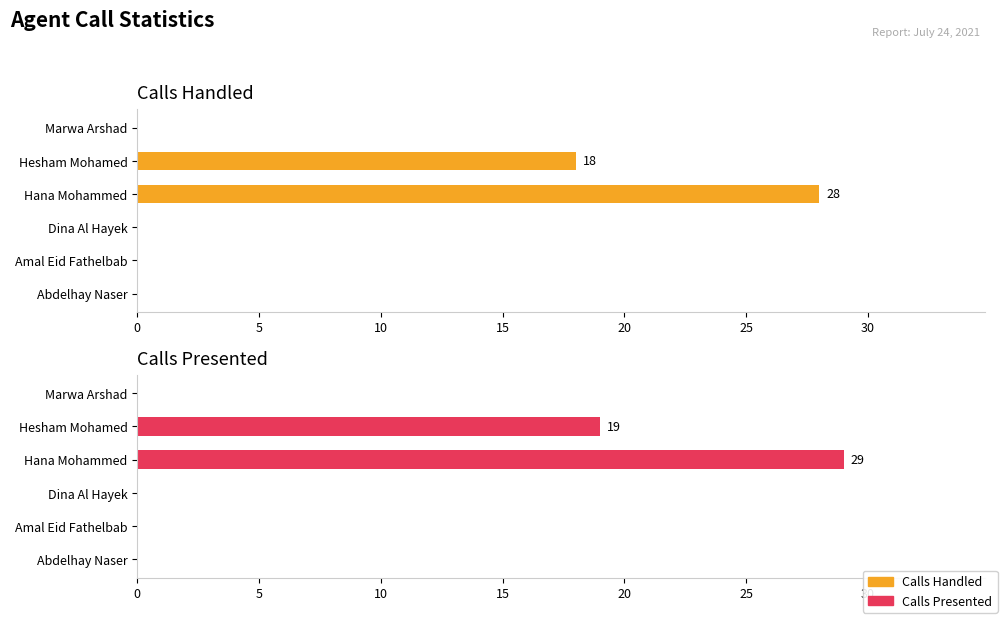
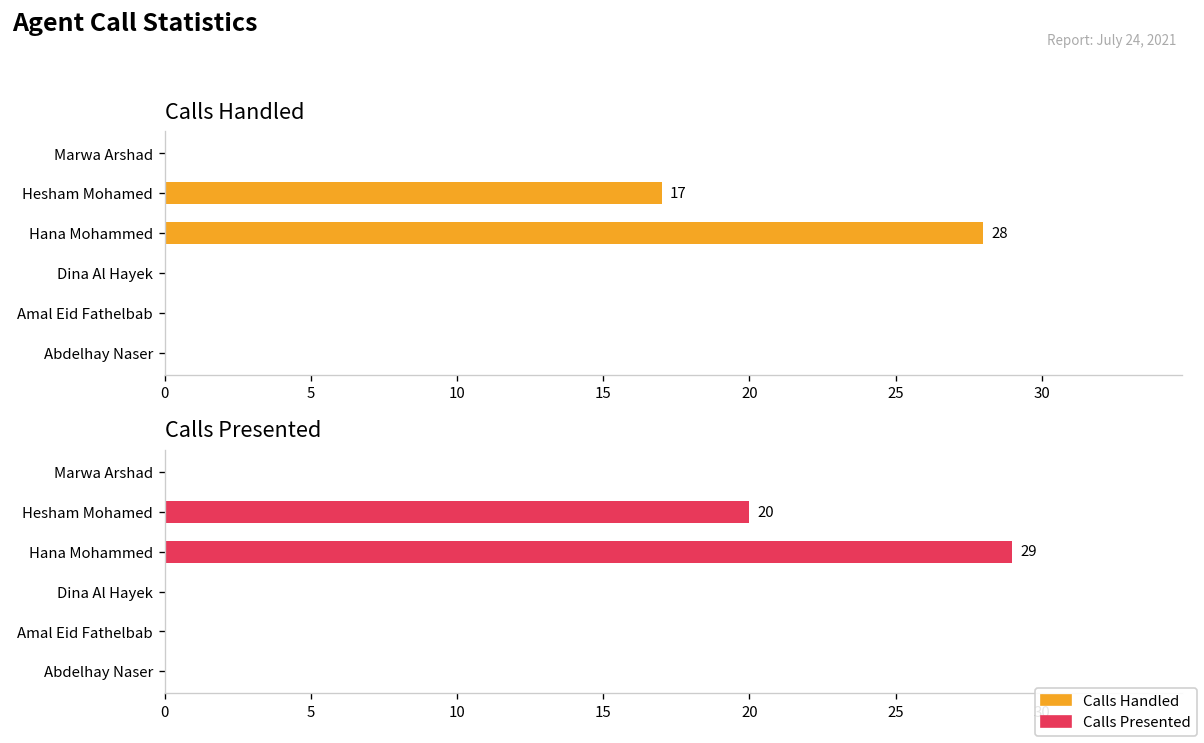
  {
    "Calls Handled": {
-     "Hesham Mohamed": 18,
+     "Hesham Mohamed": 17,
      "Hana Mohammed": 28
    },
    "Calls Presented": {
-     "Hesham Mohamed": 19,
+     "Hesham Mohamed": 20,
      "Hana Mohammed": 29
    }
  }
